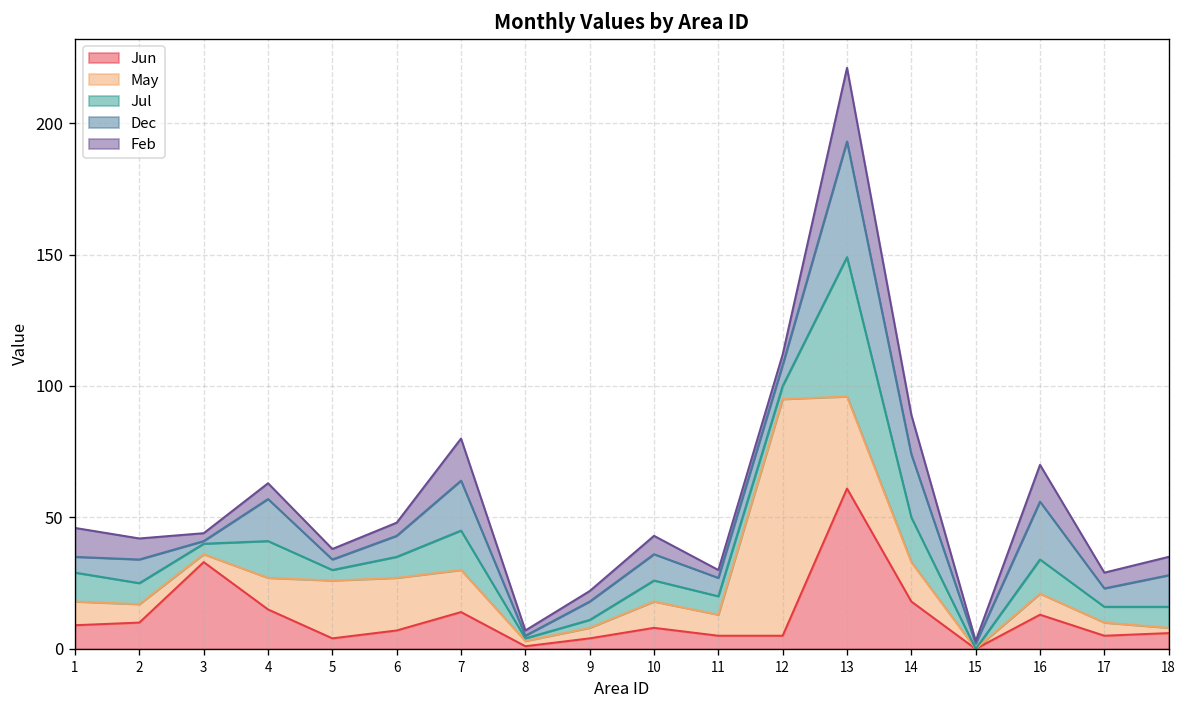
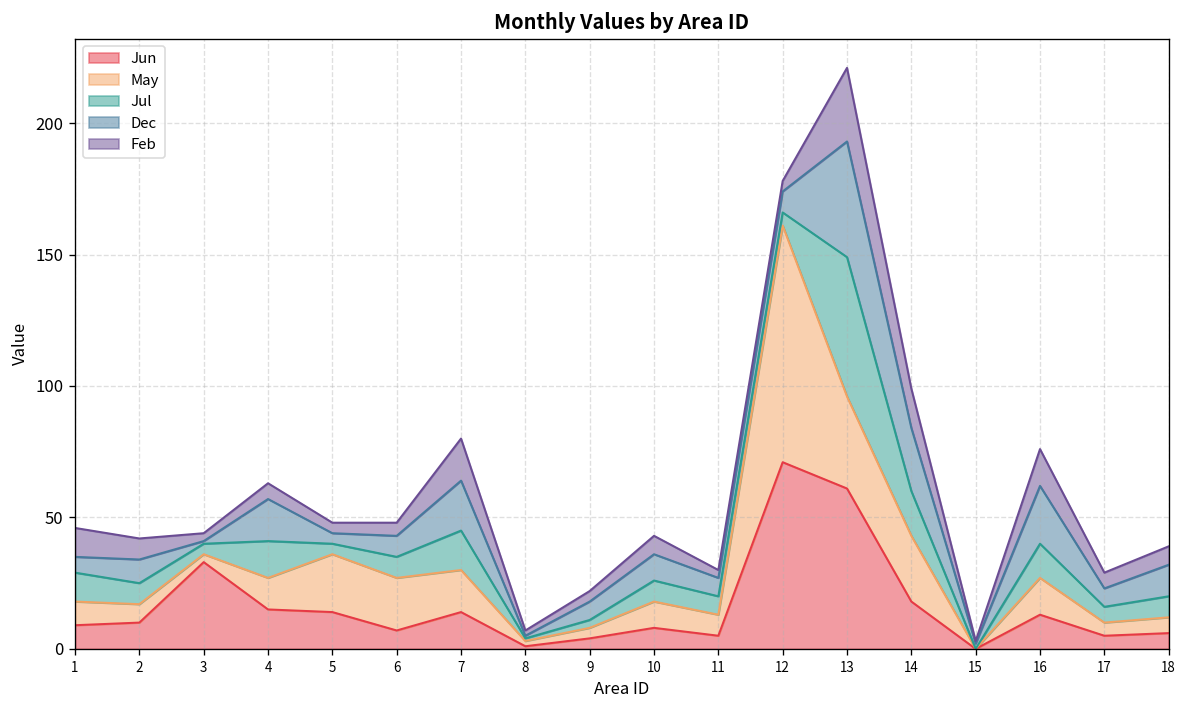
  {
    "Jun": {
      "1": 9,
      "2": 10,
      "3": 33,
      "4": 15,
-     "5": 4,
+     "5": 14,
      "6": 7,
      "7": 14,
      "8": 1,
      "9": 4,
      "10": 8,
      "11": 5,
-     "12": 5,
+     "12": 71,
      "13": 61,
      "14": 18,
      "16": 13,
      "17": 5,
      "18": 6
    },
    "May": {
      "1": 9,
      "2": 7,
      "3": 3,
      "4": 12,
      "5": 22,
      "6": 20,
      "7": 16,
      "9": 4,
      "10": 10,
      "11": 8,
      "12": 90,
      "13": 35,
-     "14": 15,
-     "16": 8,
+     "14": 25,
+     "16": 14,
      "17": 5,
-     "18": 2
+     "18": 6
    }
  }
